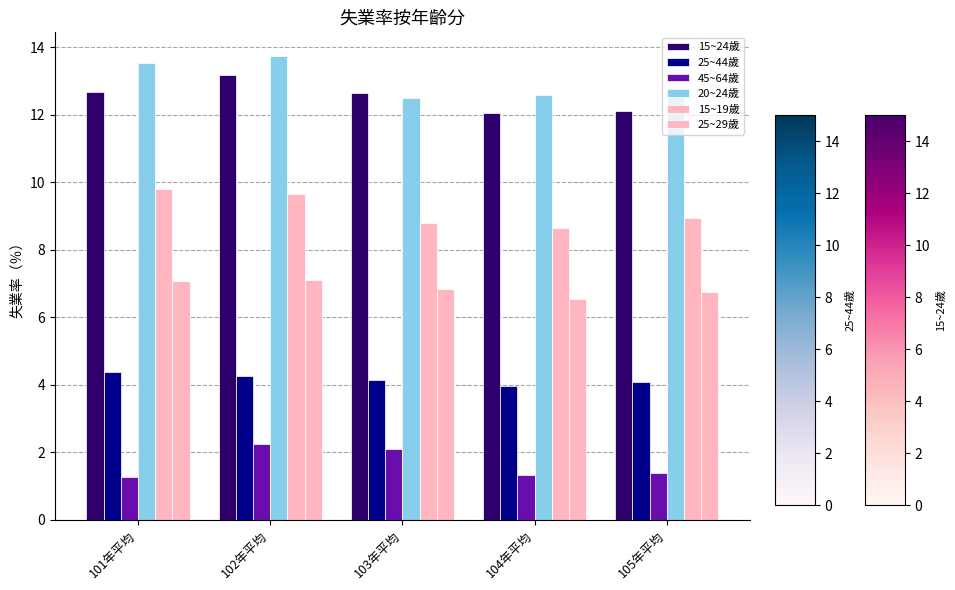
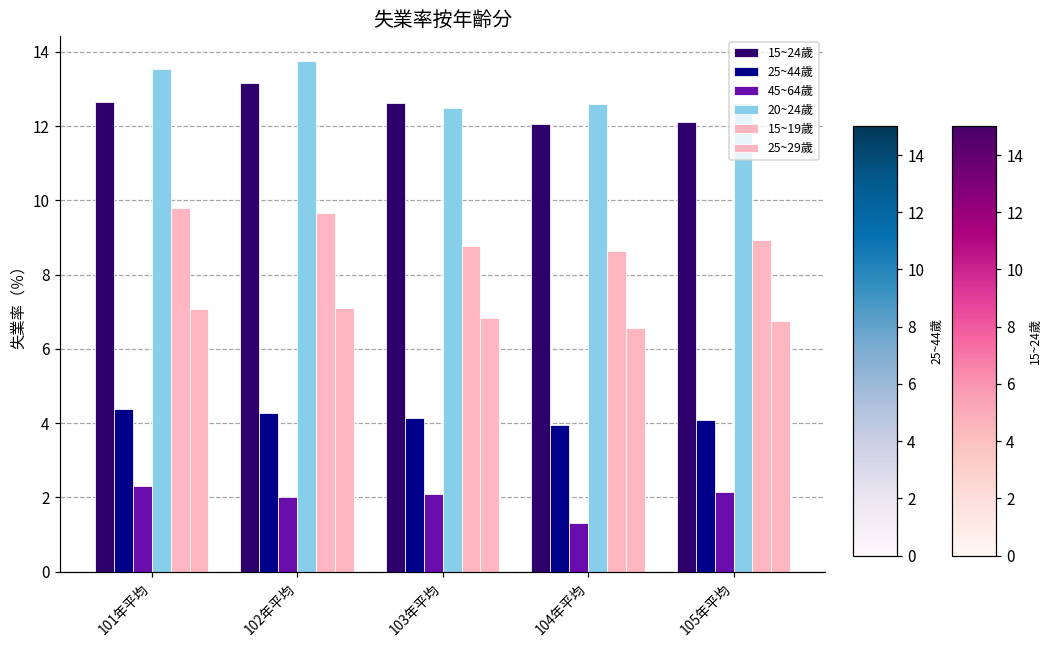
  {
    "45~64歲": {
-     "101年平均": 1.3,
-     "102年平均": 2.3,
+     "101年平均": 2.3,
+     "102年平均": 2.0,
      "103年平均": 2.1,
      "104年平均": 1.3,
-     "105年平均": 1.4
+     "105年平均": 2.2
    },
    "20~24歲": {
      "101年平均": 13.5,
      "102年平均": 13.8,
      "103年平均": 12.5,
      "104年平均": 12.6
    }
  }
